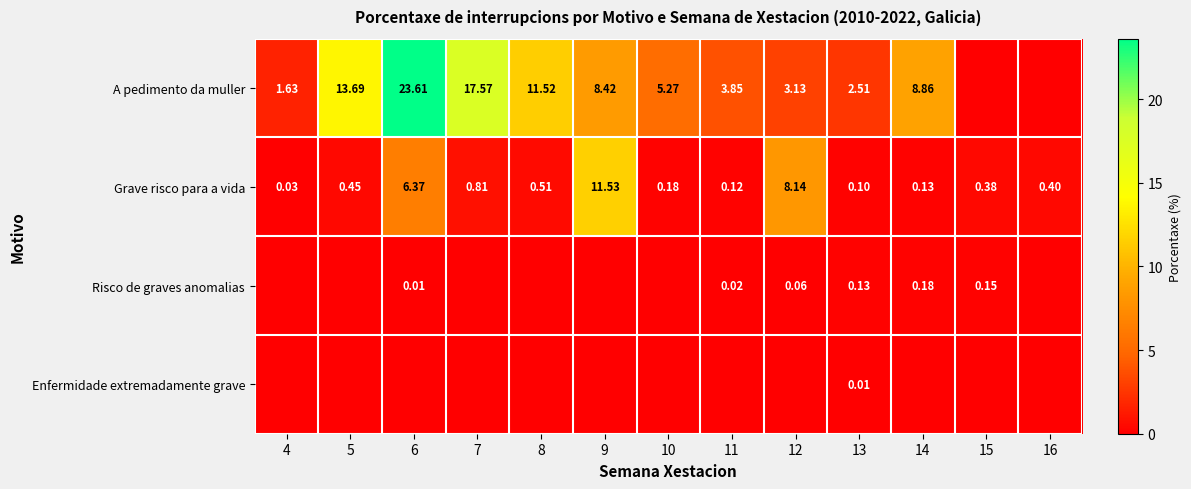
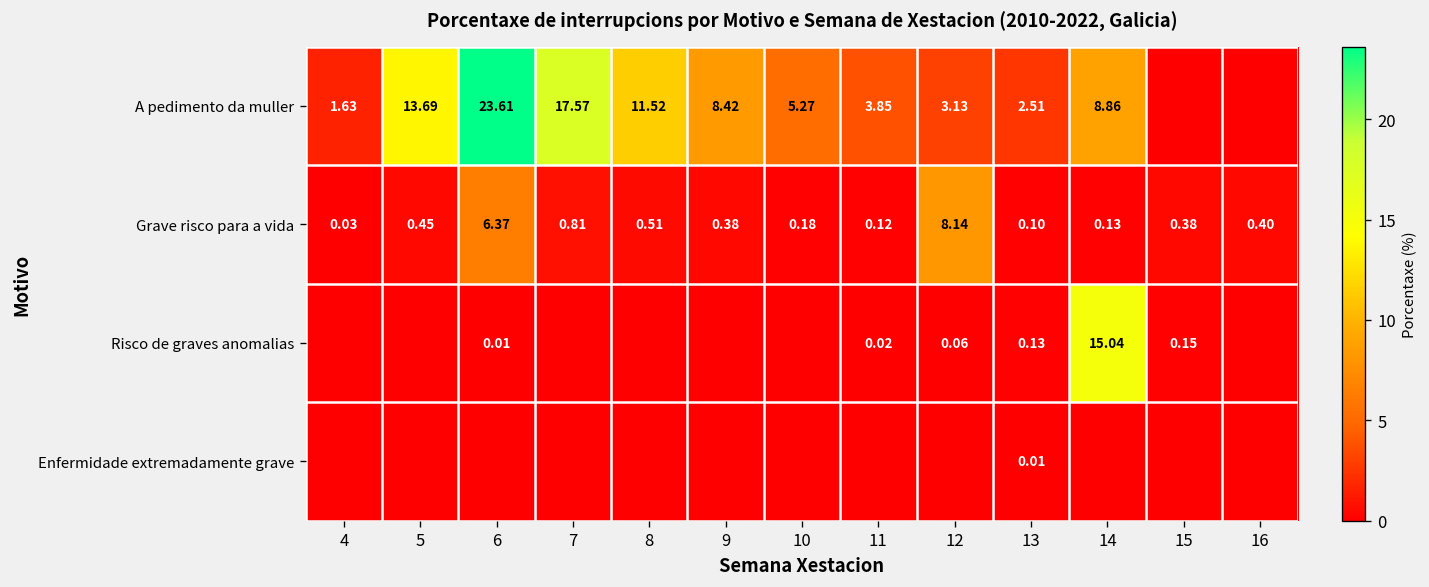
  {
    "A pedimento da muller": {
      "4": 1.63,
      "5": 13.69,
      "6": 23.61,
      "7": 17.57,
      "8": 11.52,
      "9": 8.42,
      "10": 5.27,
      "11": 3.85,
      "12": 3.13,
      "13": 2.51,
      "14": 8.86
    },
    "Grave risco para a vida": {
      "4": 0.03,
      "5": 0.45,
      "6": 6.37,
      "7": 0.81,
      "8": 0.51,
-     "9": 11.53,
+     "9": 0.38,
      "10": 0.18,
      "11": 0.12,
      "12": 8.14,
      "13": 0.10,
      "14": 0.13,
      "15": 0.38,
      "16": 0.40
    },
    "Risco de graves anomalias": {
      "6": 0.01,
      "11": 0.02,
      "12": 0.06,
      "13": 0.13,
-     "14": 0.18,
+     "14": 15.04,
      "15": 0.15
    },
    "Enfermidade extremadamente grave": {
      "13": 0.01
    }
  }
